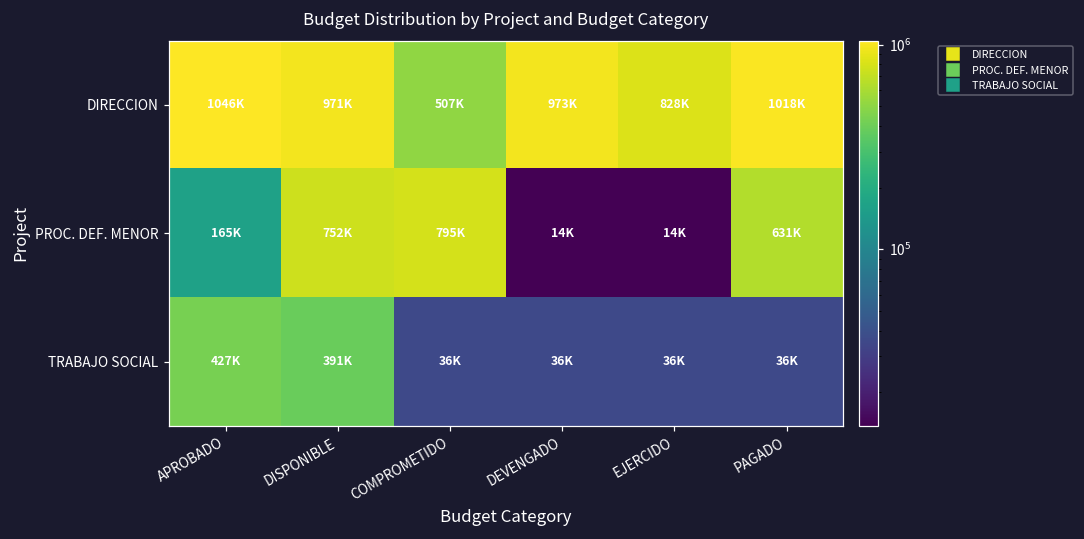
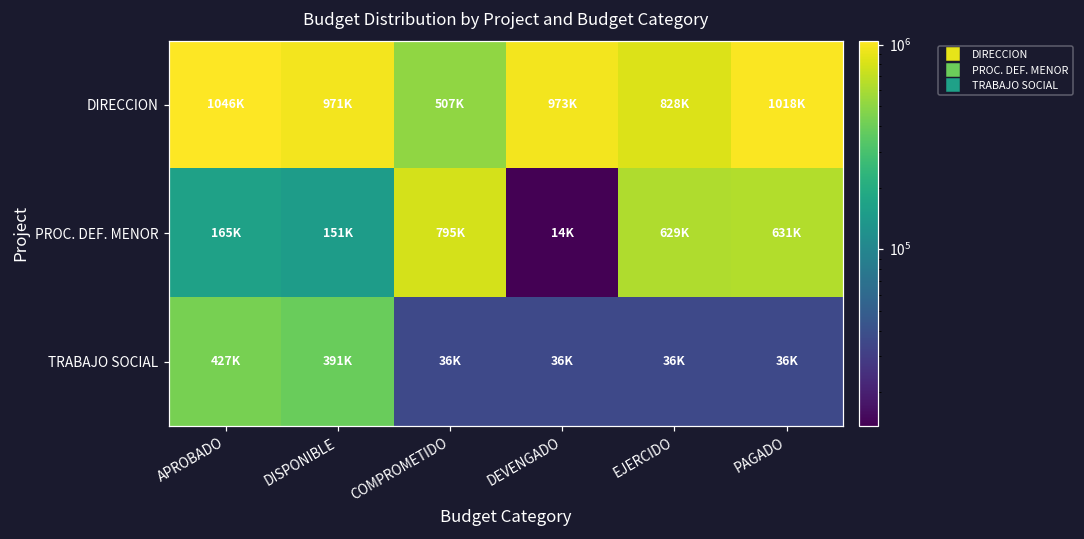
  {
    "DIRECCION": {
      "APROBADO": "1046K",
      "DISPONIBLE": "971K",
      "COMPROMETIDO": "507K",
      "DEVENGADO": "973K",
      "EJERCIDO": "828K",
      "PAGADO": "1018K"
    },
    "PROC. DEF. MENOR": {
      "APROBADO": "165K",
-     "DISPONIBLE": "752K",
+     "DISPONIBLE": "151K",
      "COMPROMETIDO": "795K",
      "DEVENGADO": "14K",
-     "EJERCIDO": "14K",
+     "EJERCIDO": "629K",
      "PAGADO": "631K"
    },
    "TRABAJO SOCIAL": {
      "APROBADO": "427K",
      "DISPONIBLE": "391K",
      "COMPROMETIDO": "36K",
      "DEVENGADO": "36K",
      "EJERCIDO": "36K",
      "PAGADO": "36K"
    }
  }
